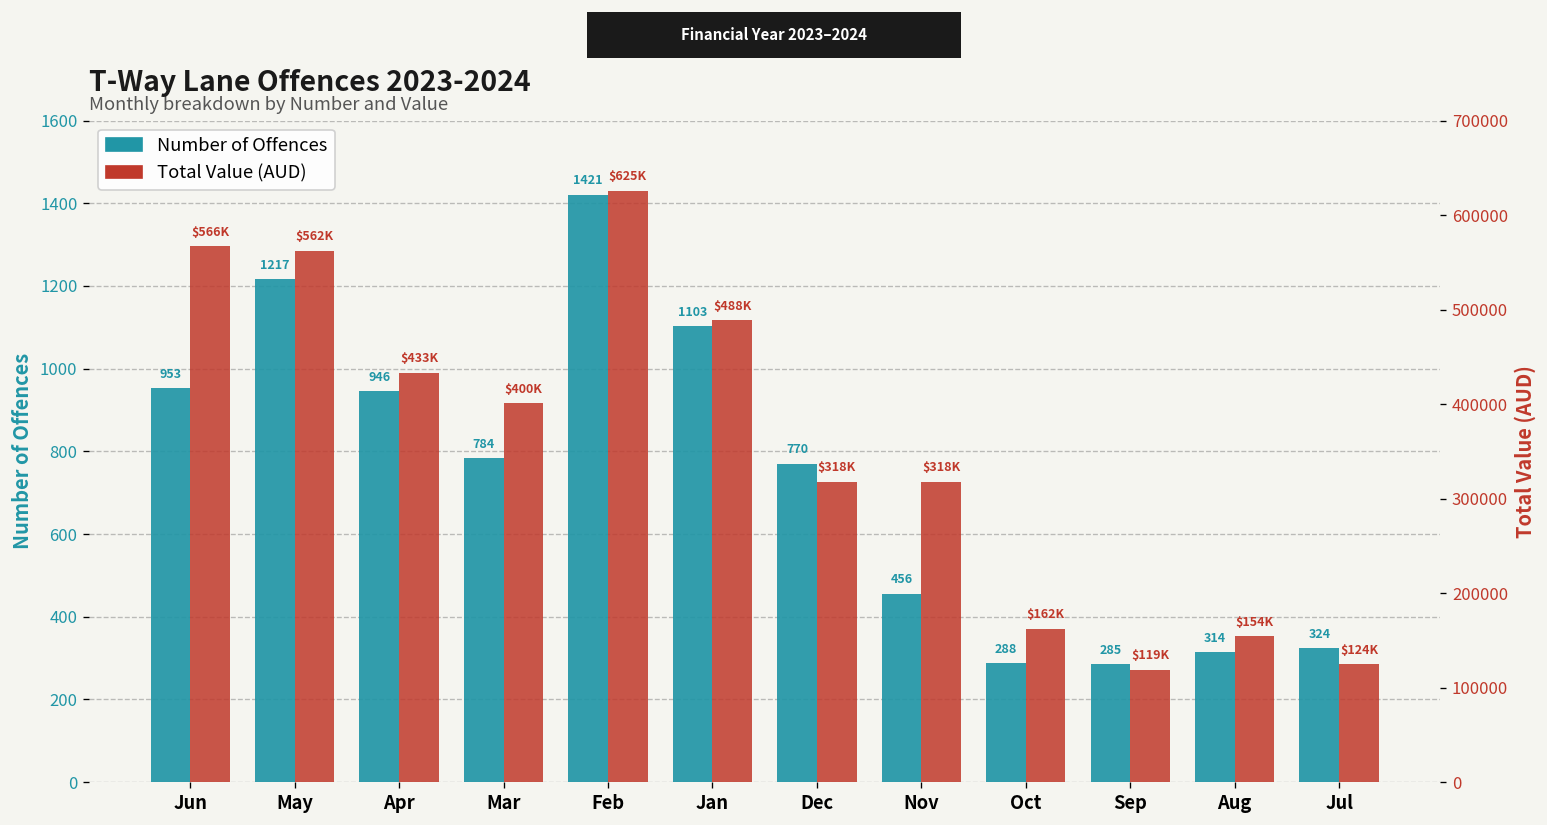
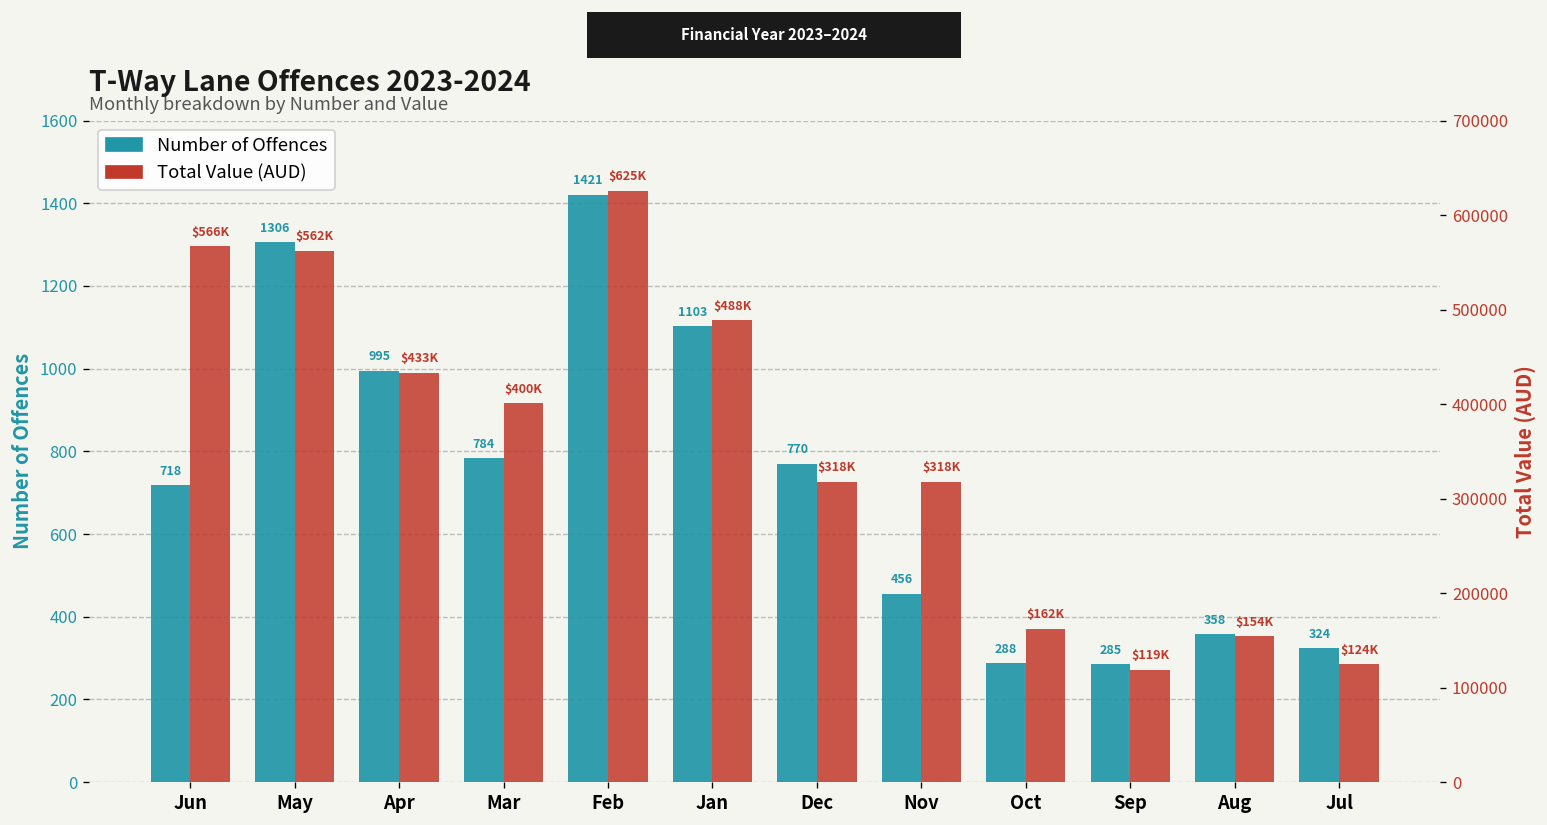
  {
    "Number of Offences": {
-     "Jun": 953,
-     "May": 1217,
-     "Apr": 946,
+     "Jun": 718,
+     "May": 1306,
+     "Apr": 995,
      "Mar": 784,
      "Feb": 1421,
      "Jan": 1103,
      "Dec": 770,
      "Nov": 456,
      "Oct": 288,
      "Sep": 285,
-     "Aug": 314,
+     "Aug": 358,
      "Jul": 324
    }
  }
